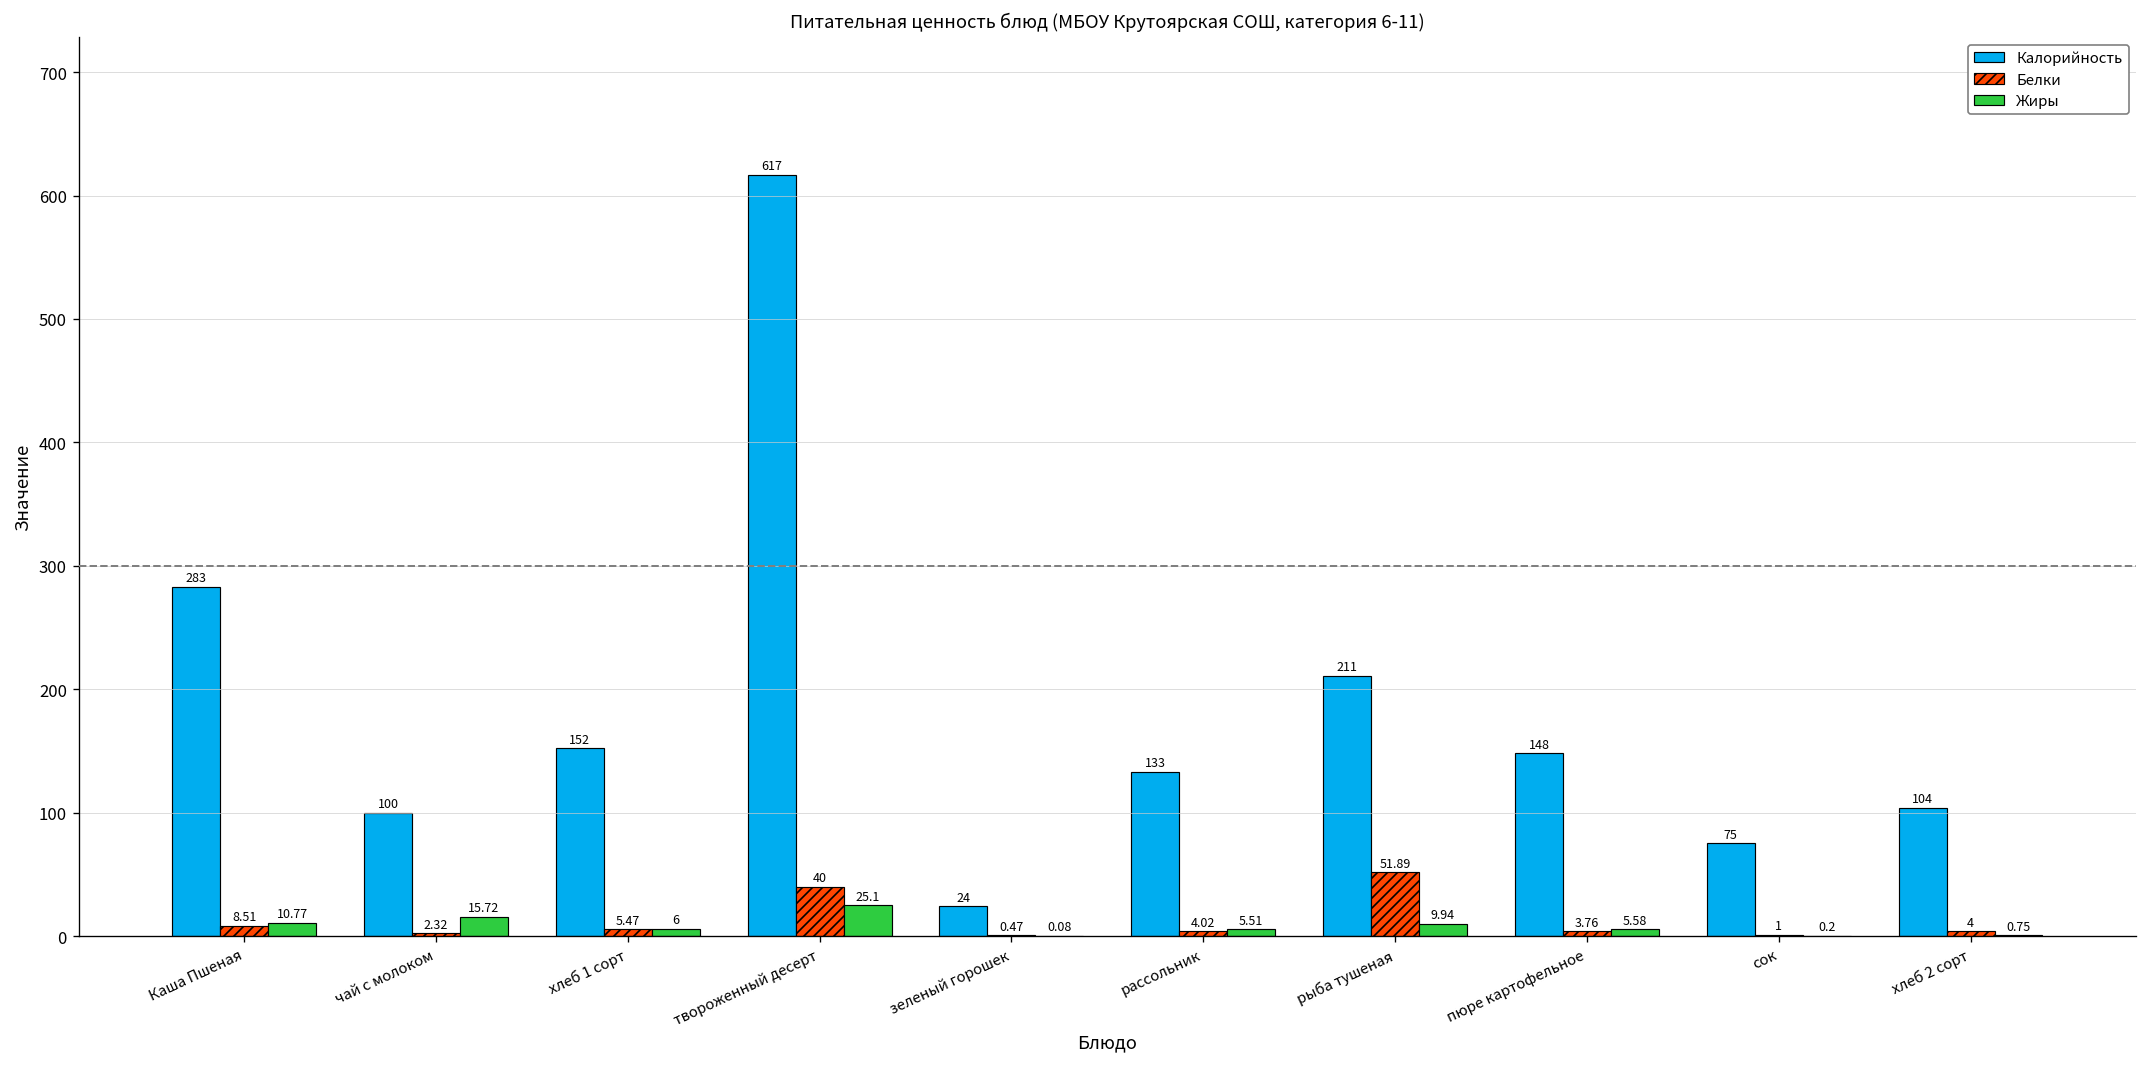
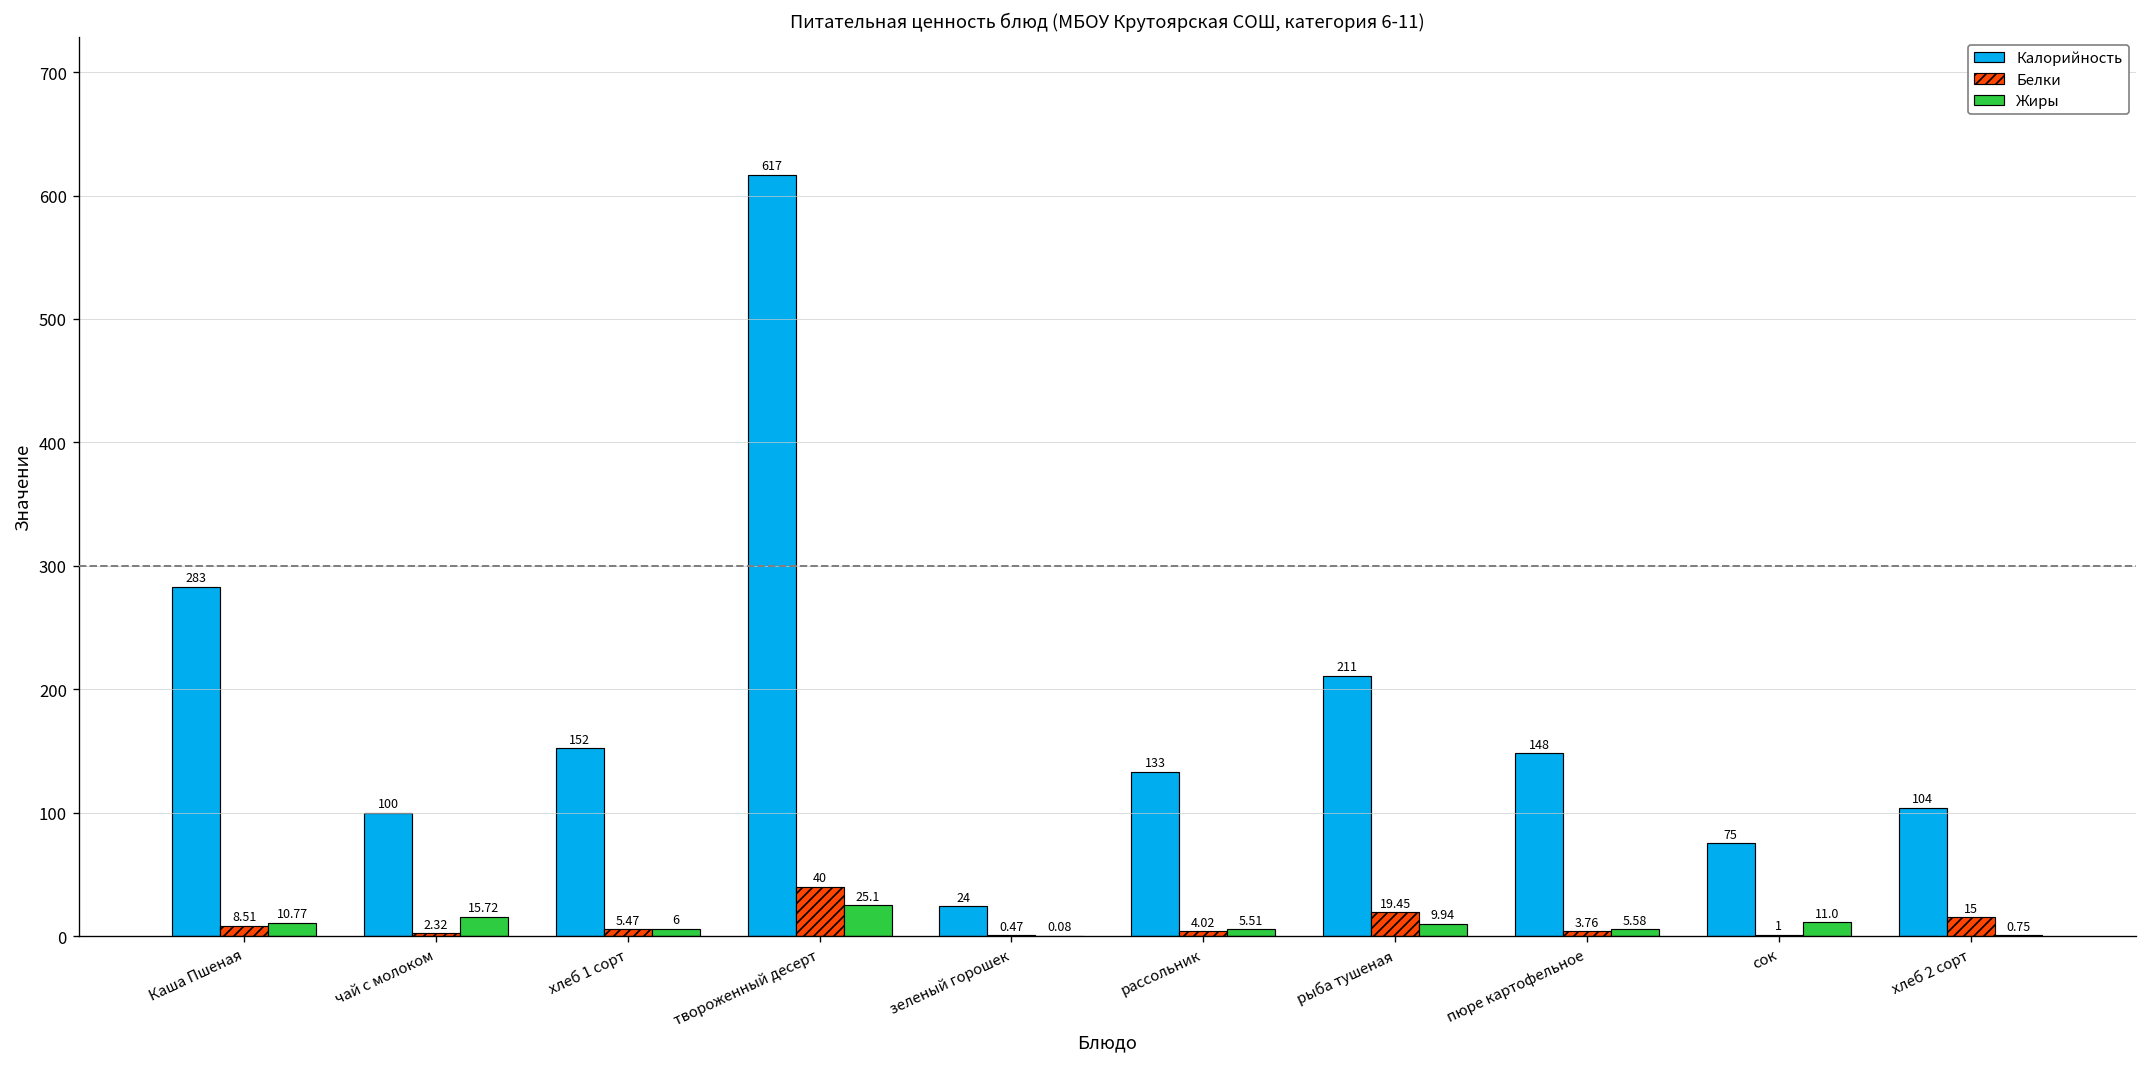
  {
    "Калорийность": {
      "Каша Пшеная": 283,
      "чай с молоком": 100,
      "хлеб 1 сорт": 152,
      "твороженный десерт": 617,
      "зеленый горошек": 24,
      "рассольник": 133,
      "рыба тушеная": 211,
      "пюре картофельное": 148,
      "сок": 75,
      "хлеб 2 сорт": 104
    },
    "Белки": {
      "Каша Пшеная": 8.51,
      "чай с молоком": 2.32,
      "хлеб 1 сорт": 5.47,
      "твороженный десерт": 40,
      "зеленый горошек": 0.47,
      "рассольник": 4.02,
-     "рыба тушеная": 51.89,
+     "рыба тушеная": 19.45,
      "пюре картофельное": 3.76,
      "сок": 1,
-     "хлеб 2 сорт": 4
+     "хлеб 2 сорт": 15
    },
    "Жиры": {
      "Каша Пшеная": 10.77,
      "чай с молоком": 15.72,
      "хлеб 1 сорт": 6,
      "твороженный десерт": 25.1,
      "зеленый горошек": 0.08,
      "рассольник": 5.51,
      "рыба тушеная": 9.94,
      "пюре картофельное": 5.58,
-     "сок": 0.2,
+     "сок": 11.0,
      "хлеб 2 сорт": 0.75
    }
  }
